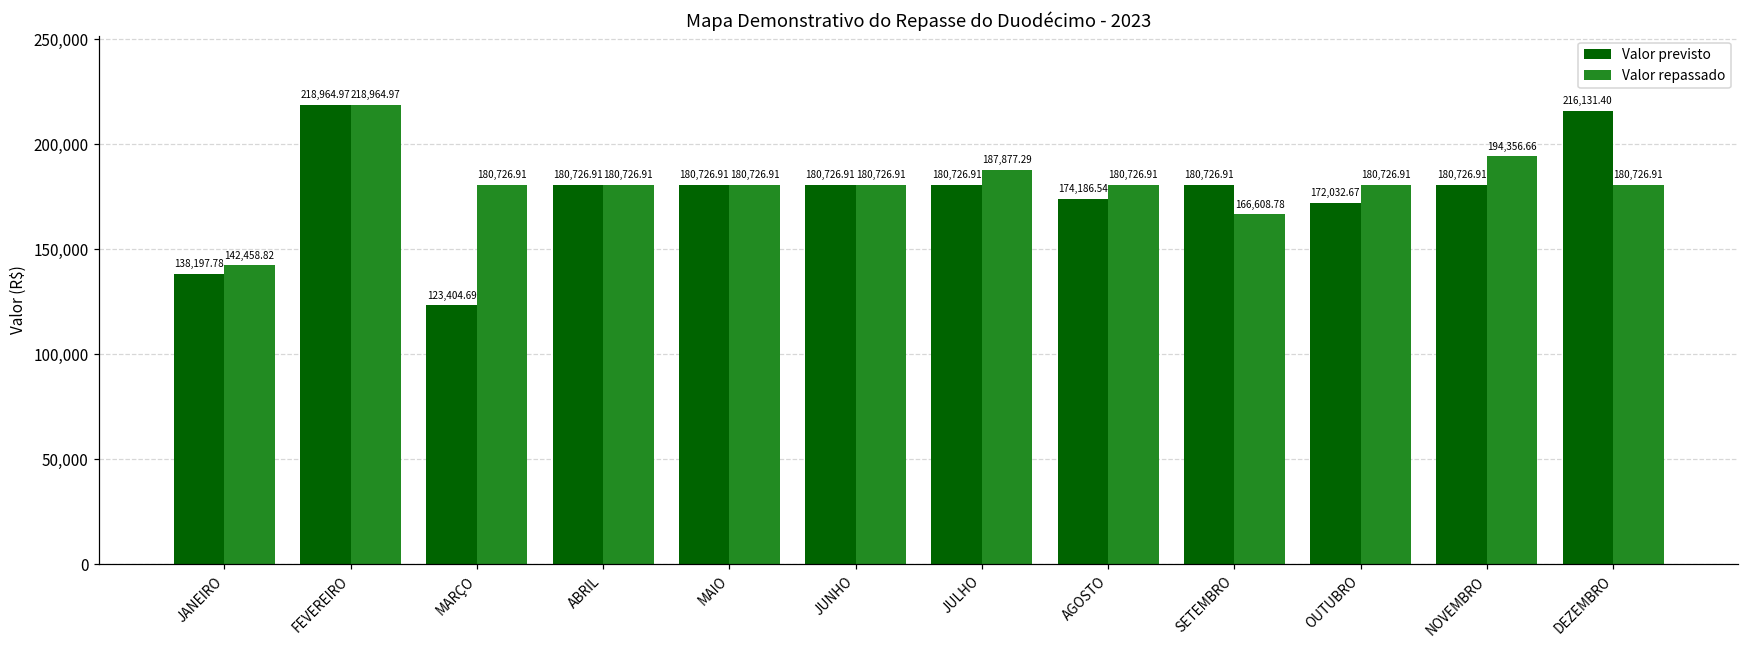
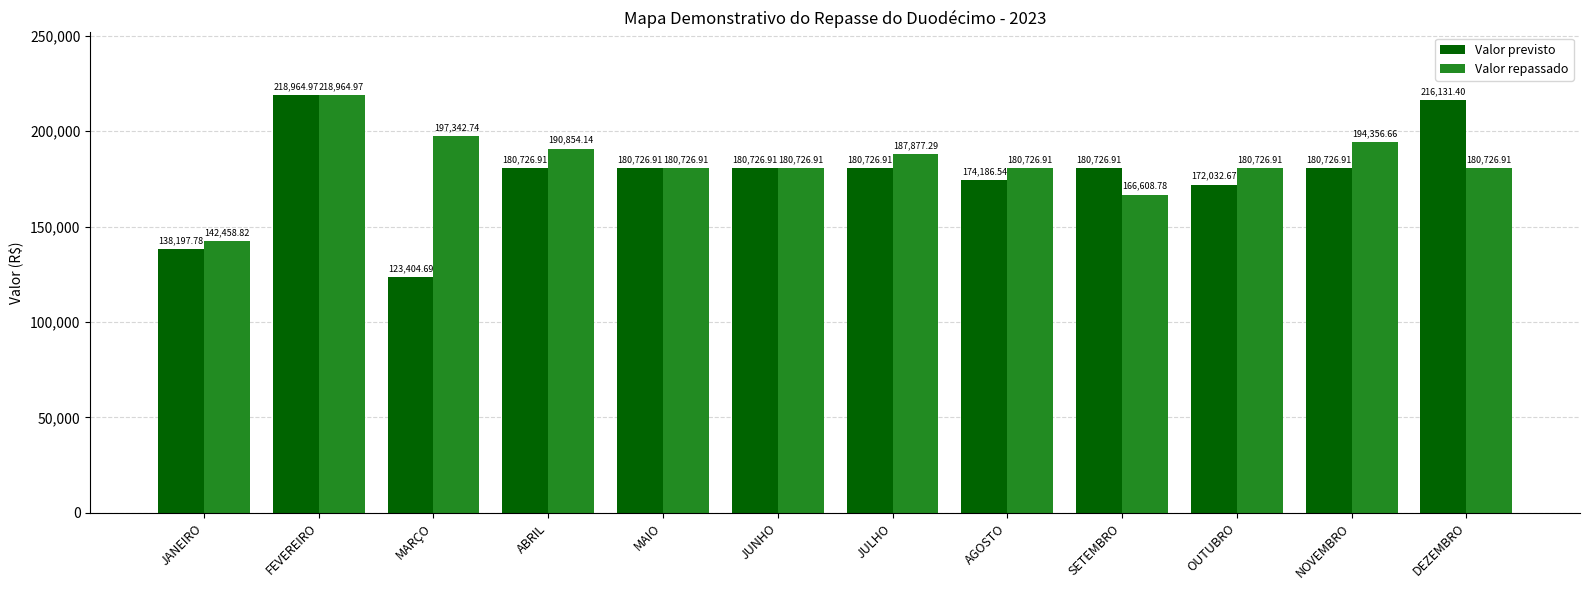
  {
    "Valor previsto": {
      "JANEIRO": "138,197.78",
      "FEVEREIRO": "218,964.97",
      "MARÇO": "123,404.69",
      "ABRIL": "180,726.91",
      "MAIO": "180,726.91",
      "JUNHO": "180,726.91",
      "JULHO": "180,726.91",
      "AGOSTO": "174,186.54",
      "SETEMBRO": "180,726.91",
      "OUTUBRO": "172,032.67",
      "NOVEMBRO": "180,726.91",
      "DEZEMBRO": "216,131.40"
    },
    "Valor repassado": {
      "JANEIRO": "142,458.82",
      "FEVEREIRO": "218,964.97",
-     "MARÇO": "180,726.91",
-     "ABRIL": "180,726.91",
+     "MARÇO": "197,342.74",
+     "ABRIL": "190,854.14",
      "MAIO": "180,726.91",
      "JUNHO": "180,726.91",
      "JULHO": "187,877.29",
      "AGOSTO": "180,726.91",
      "SETEMBRO": "166,608.78",
      "OUTUBRO": "180,726.91",
      "NOVEMBRO": "194,356.66",
      "DEZEMBRO": "180,726.91"
    }
  }
